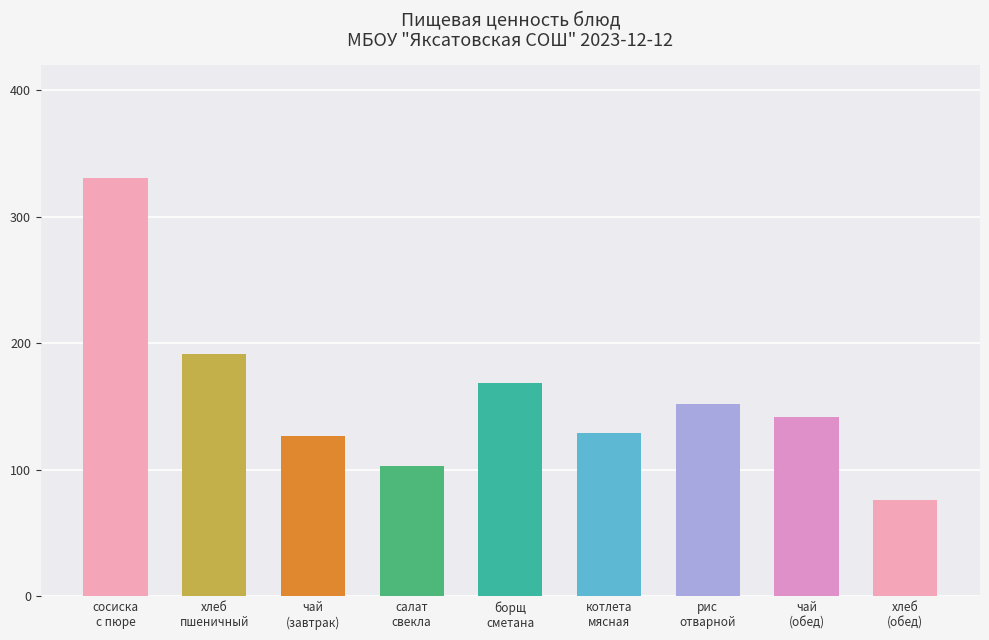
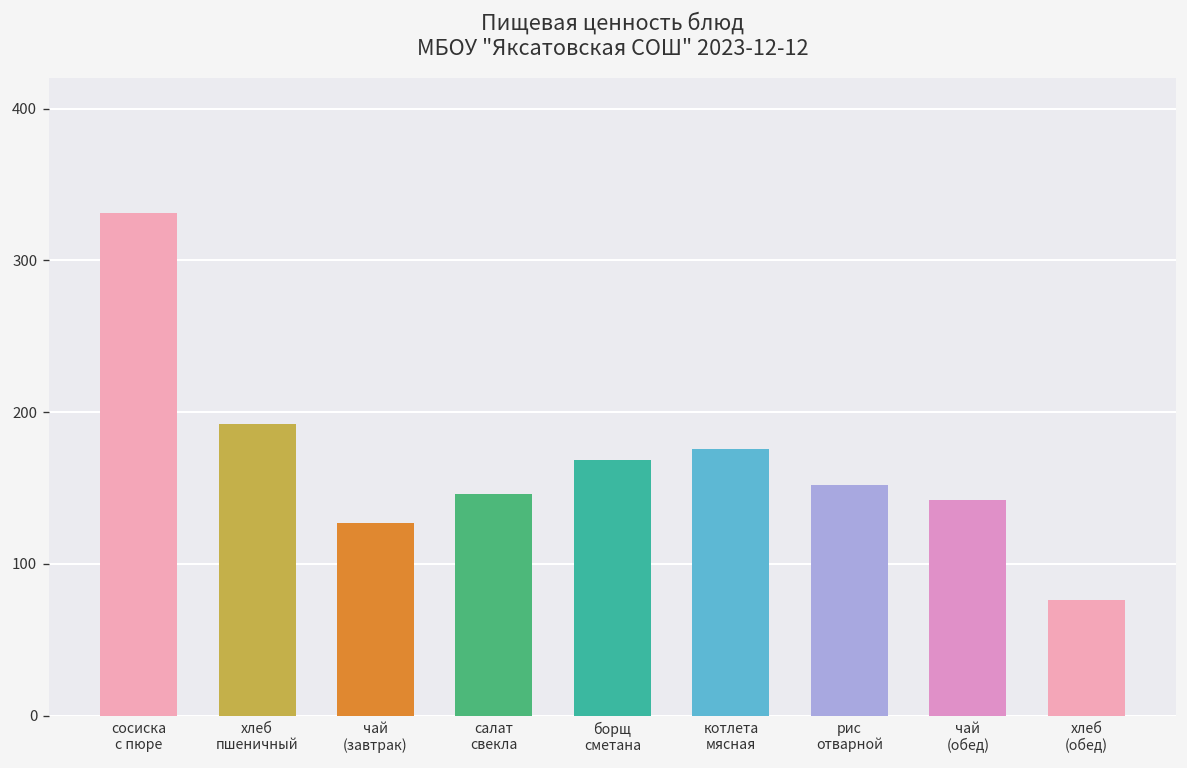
  {
    "сосиска с пюре": 331,
    "хлеб пшеничный": 192,
    "чай (завтрак)": 127,
-   "салат свекла": 103,
+   "салат свекла": 146,
    "борщ сметана": 169,
-   "котлета мясная": 129,
+   "котлета мясная": 176,
    "рис отварной": 152,
    "чай (обед)": 142,
    "хлеб (обед)": 76
  }
